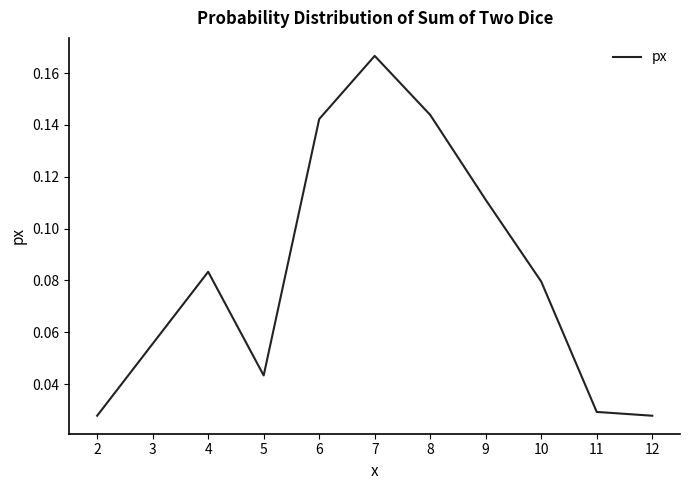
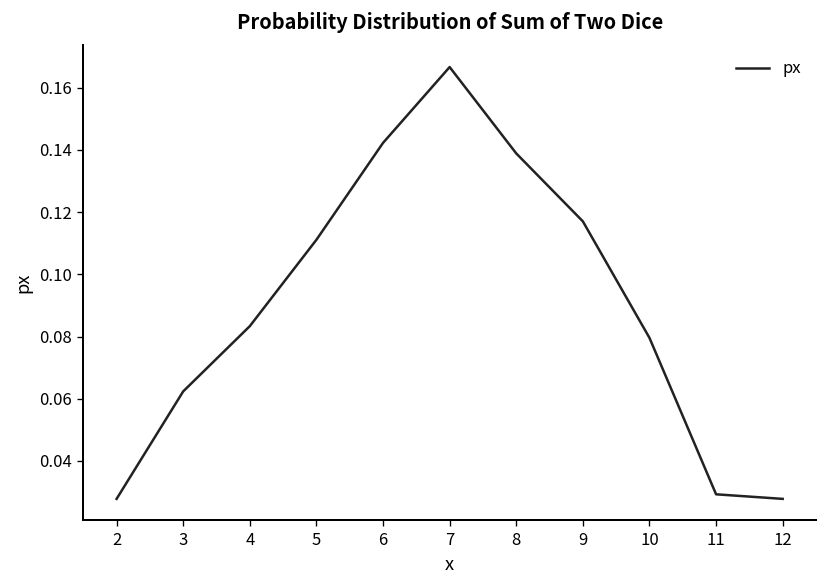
  {
    "2": 0.028,
-   "3": 0.056,
+   "3": 0.062,
    "4": 0.083,
-   "5": 0.043,
+   "5": 0.111,
    "6": 0.142,
    "7": 0.167,
-   "8": 0.144,
-   "9": 0.111,
+   "8": 0.139,
+   "9": 0.117,
    "10": 0.080,
    "11": 0.029,
    "12": 0.028
  }
